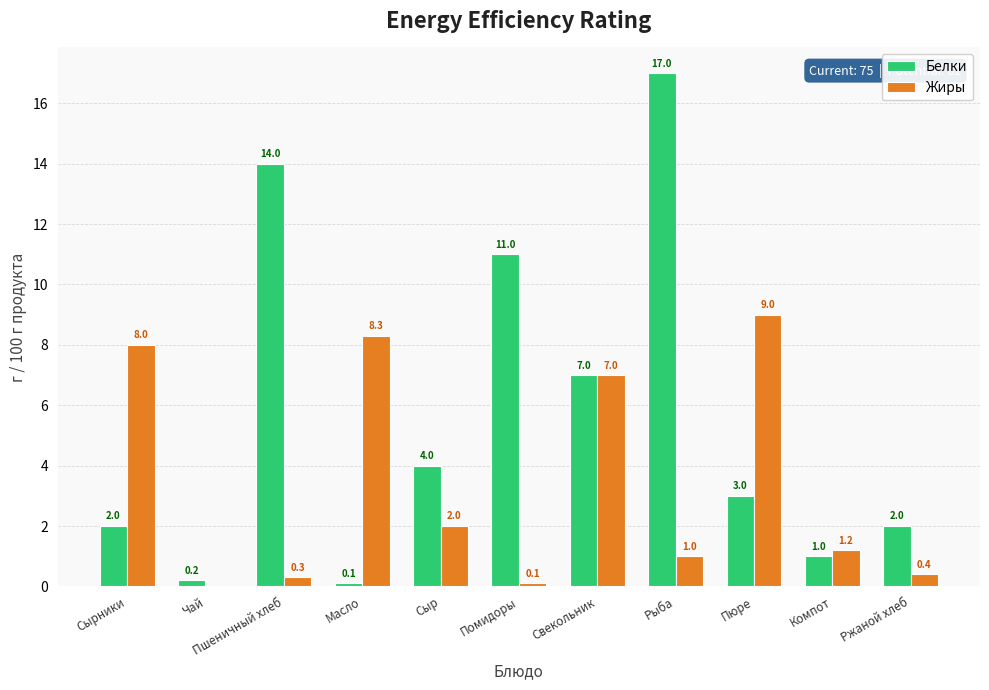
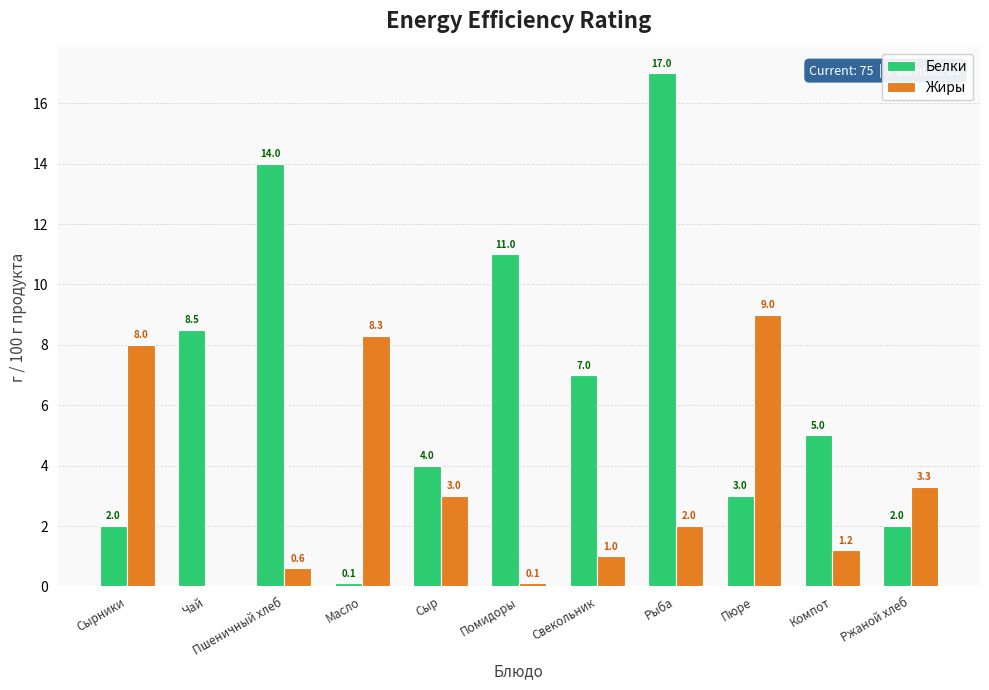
  {
    "Белки": {
      "Сырники": 2.0,
-     "Чай": 0.2,
+     "Чай": 8.5,
      "Пшеничный хлеб": 14.0,
      "Масло": 0.1,
      "Сыр": 4.0,
      "Помидоры": 11.0,
      "Свекольник": 7.0,
      "Рыба": 17.0,
      "Пюре": 3.0,
-     "Компот": 1.0,
+     "Компот": 5.0,
      "Ржаной хлеб": 2.0
    },
    "Жиры": {
      "Сырники": 8.0,
-     "Пшеничный хлеб": 0.3,
+     "Пшеничный хлеб": 0.6,
      "Масло": 8.3,
-     "Сыр": 2.0,
+     "Сыр": 3.0,
      "Помидоры": 0.1,
-     "Свекольник": 7.0,
-     "Рыба": 1.0,
+     "Свекольник": 1.0,
+     "Рыба": 2.0,
      "Пюре": 9.0,
      "Компот": 1.2,
-     "Ржаной хлеб": 0.4
+     "Ржаной хлеб": 3.3
    }
  }
